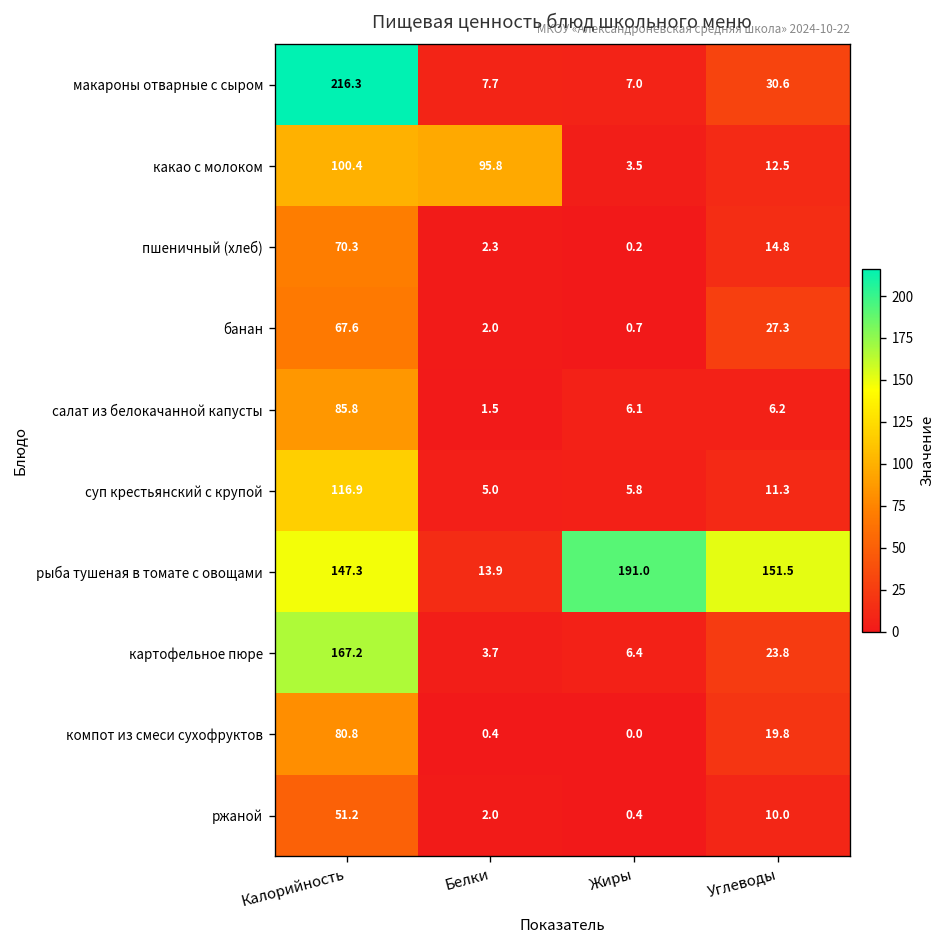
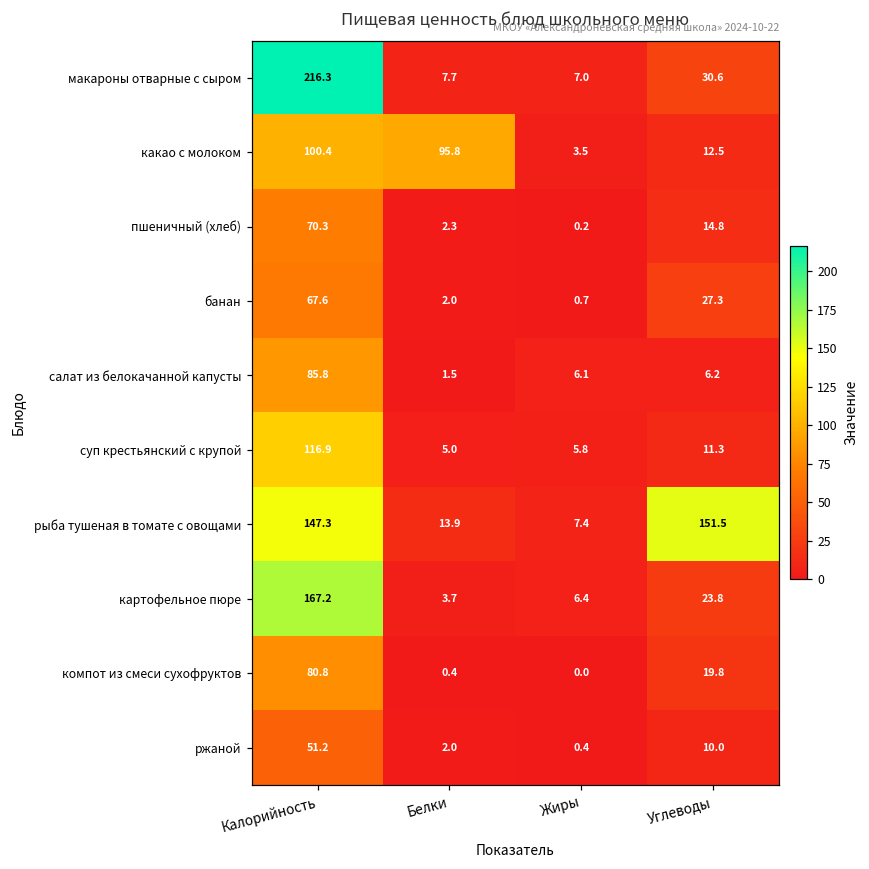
  {
    "макароны отварные с сыром": {
      "Калорийность": 216.3,
      "Белки": 7.7,
      "Жиры": 7.0,
      "Углеводы": 30.6
    },
    "какао с молоком": {
      "Калорийность": 100.4,
      "Белки": 95.8,
      "Жиры": 3.5,
      "Углеводы": 12.5
    },
    "пшеничный (хлеб)": {
      "Калорийность": 70.3,
      "Белки": 2.3,
      "Жиры": 0.2,
      "Углеводы": 14.8
    },
    "банан": {
      "Калорийность": 67.6,
      "Белки": 2.0,
      "Жиры": 0.7,
      "Углеводы": 27.3
    },
    "салат из белокачанной капусты": {
      "Калорийность": 85.8,
      "Белки": 1.5,
      "Жиры": 6.1,
      "Углеводы": 6.2
    },
    "суп крестьянский с крупой": {
      "Калорийность": 116.9,
      "Белки": 5.0,
      "Жиры": 5.8,
      "Углеводы": 11.3
    },
    "рыба тушеная в томате с овощами": {
      "Калорийность": 147.3,
      "Белки": 13.9,
-     "Жиры": 191.0,
+     "Жиры": 7.4,
      "Углеводы": 151.5
    },
    "картофельное пюре": {
      "Калорийность": 167.2,
      "Белки": 3.7,
      "Жиры": 6.4,
      "Углеводы": 23.8
    },
    "компот из смеси сухофруктов": {
      "Калорийность": 80.8,
      "Белки": 0.4,
      "Жиры": 0.0,
      "Углеводы": 19.8
    },
    "ржаной": {
      "Калорийность": 51.2,
      "Белки": 2.0,
      "Жиры": 0.4,
      "Углеводы": 10.0
    }
  }
